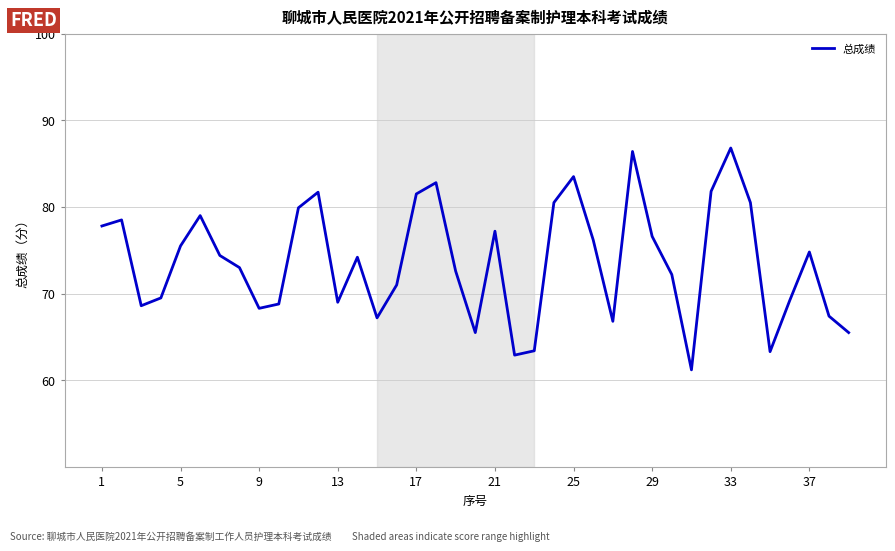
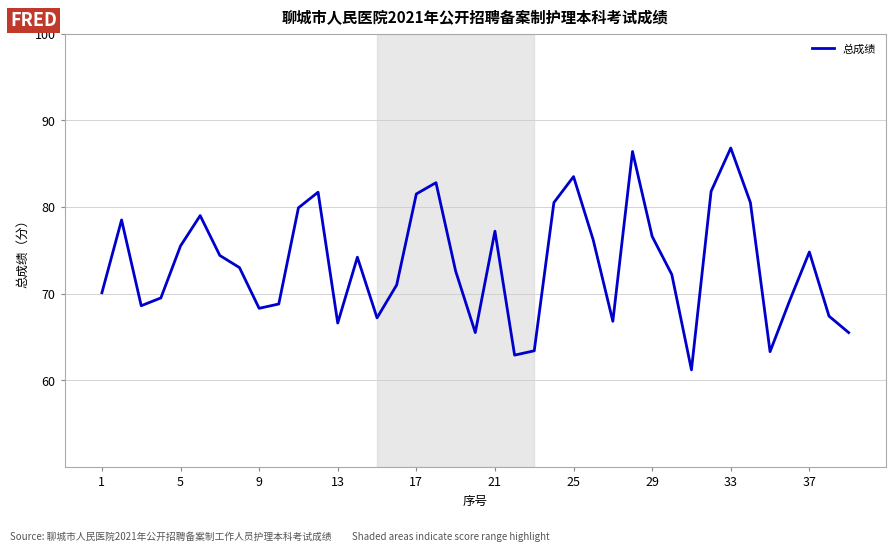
  {
-   "1": 78,
+   "1": 70,
    "5": 76,
    "9": 68,
-   "13": 69,
+   "13": 67,
    "17": 82,
    "21": 77,
    "25": 84,
    "29": 77,
    "33": 87,
    "37": 75
  }
